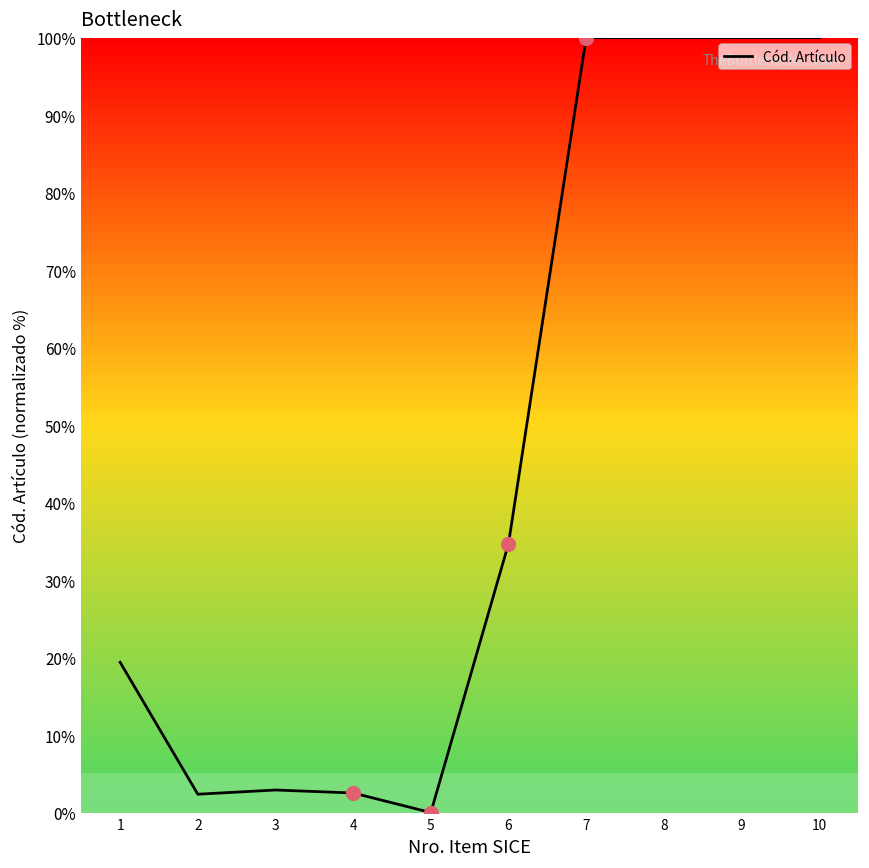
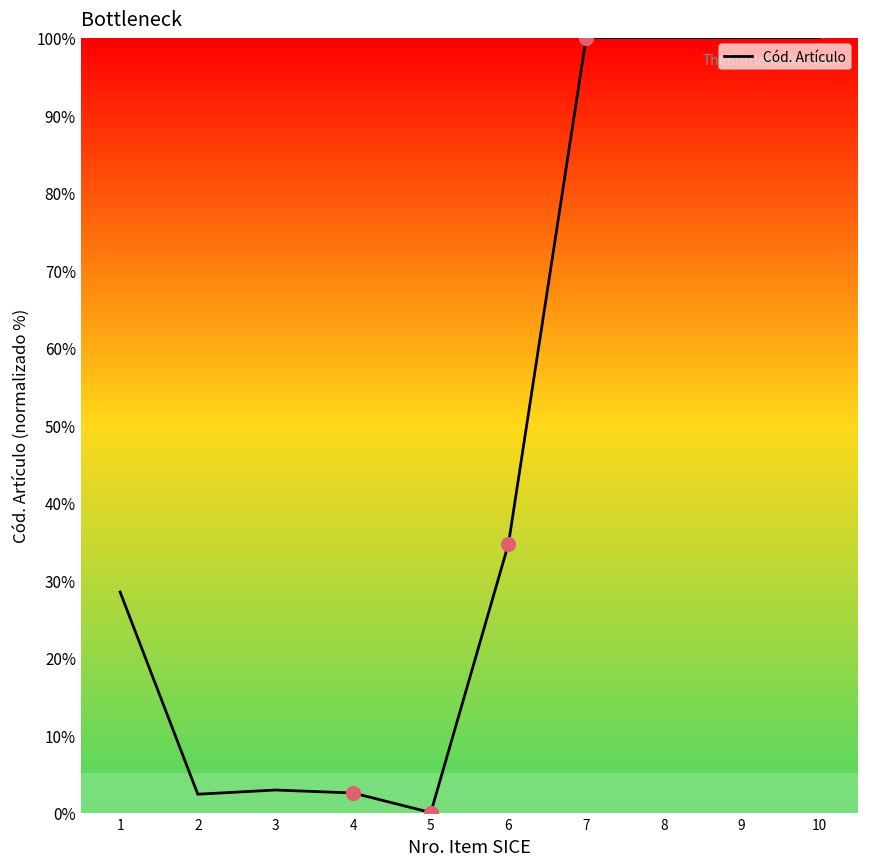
  {
    "Cód. Artículo": {
-     "1": "19%",
+     "1": "28%",
      "8": "100%",
      "9": "100%",
      "10": "100%"
    }
  }
